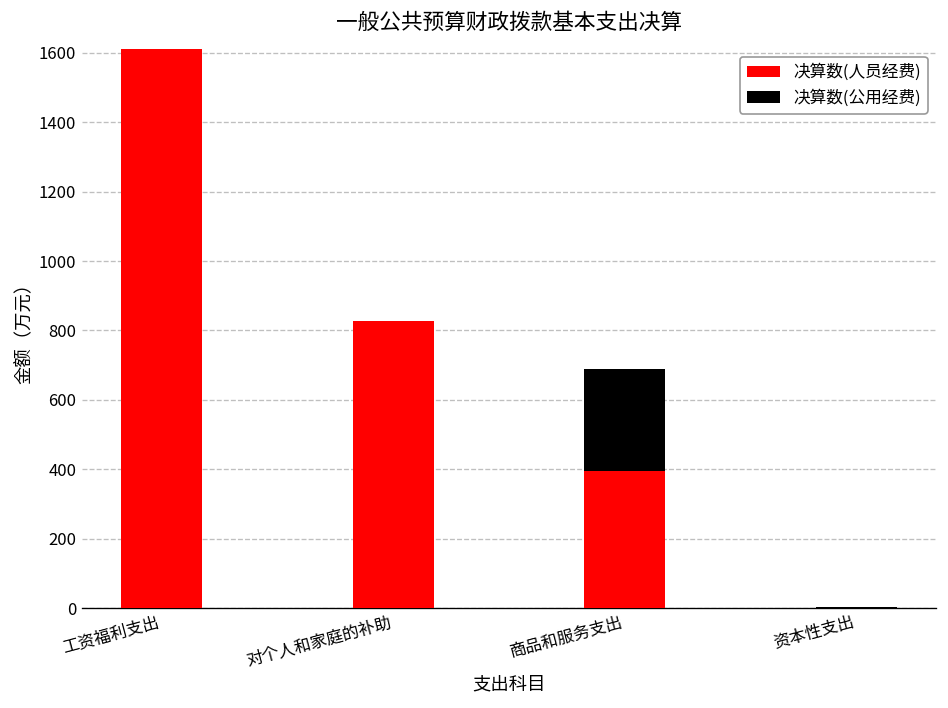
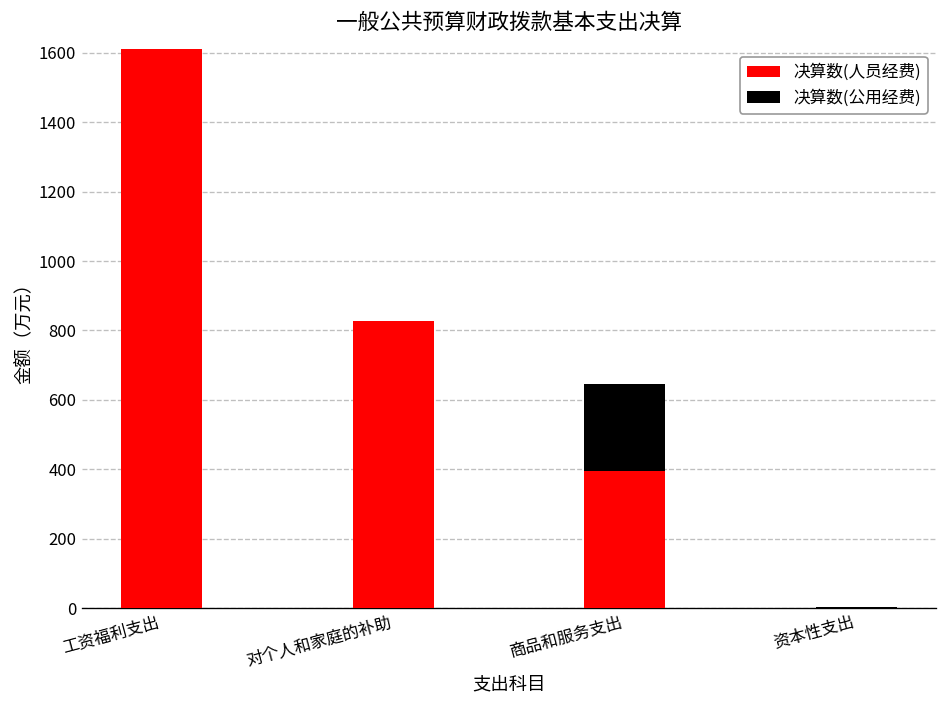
  {
    "决算数(人员经费)": {
      "工资福利支出": 1610,
      "对个人和家庭的补助": 830,
      "商品和服务支出": 400,
      "资本性支出": 0
    },
    "决算数(公用经费)": {
      "工资福利支出": 0,
      "对个人和家庭的补助": 0,
-     "商品和服务支出": 290
+     "商品和服务支出": 250
    }
  }
